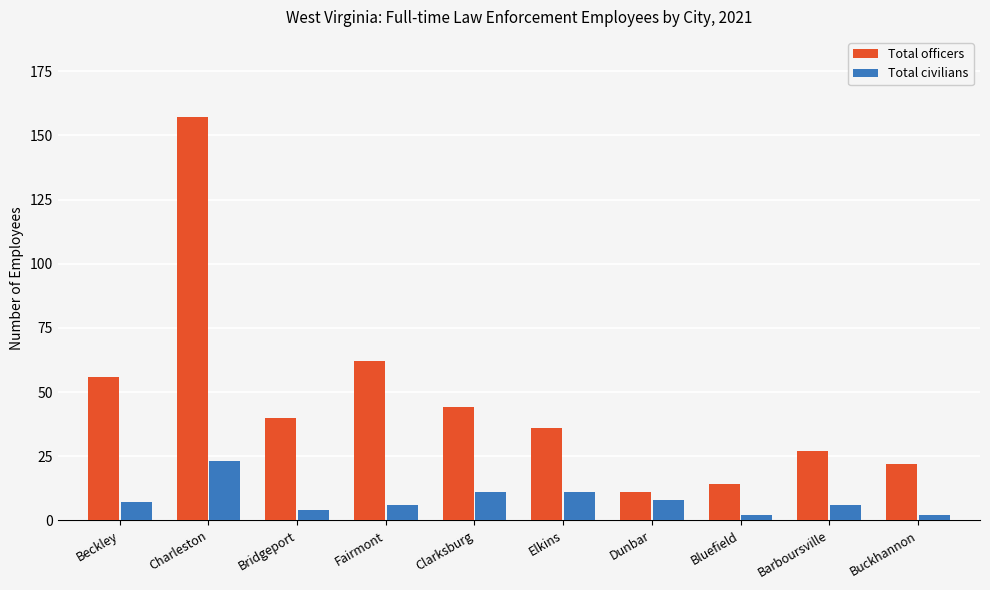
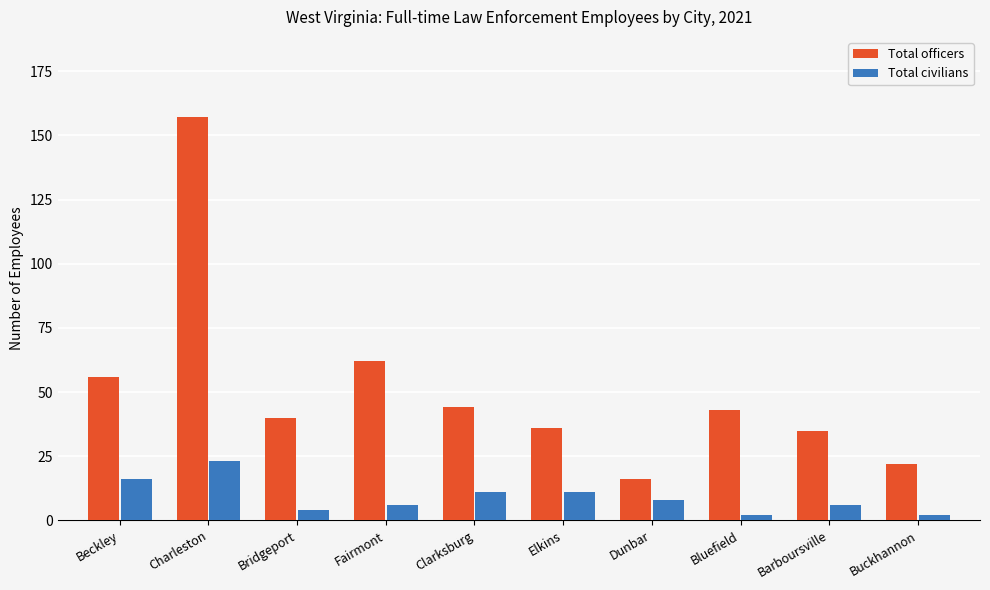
  {
    "Total officers": {
      "Beckley": 56,
      "Charleston": 157,
      "Bridgeport": 40,
      "Fairmont": 62,
      "Clarksburg": 44,
      "Elkins": 36,
-     "Dunbar": 11,
-     "Bluefield": 14,
-     "Barboursville": 27,
+     "Dunbar": 16,
+     "Bluefield": 43,
+     "Barboursville": 35,
      "Buckhannon": 22
    },
    "Total civilians": {
-     "Beckley": 7,
+     "Beckley": 16,
      "Charleston": 23,
      "Bridgeport": 4,
      "Fairmont": 6,
      "Clarksburg": 11,
      "Elkins": 11,
      "Dunbar": 8,
      "Bluefield": 2,
      "Barboursville": 6,
      "Buckhannon": 2
    }
  }
